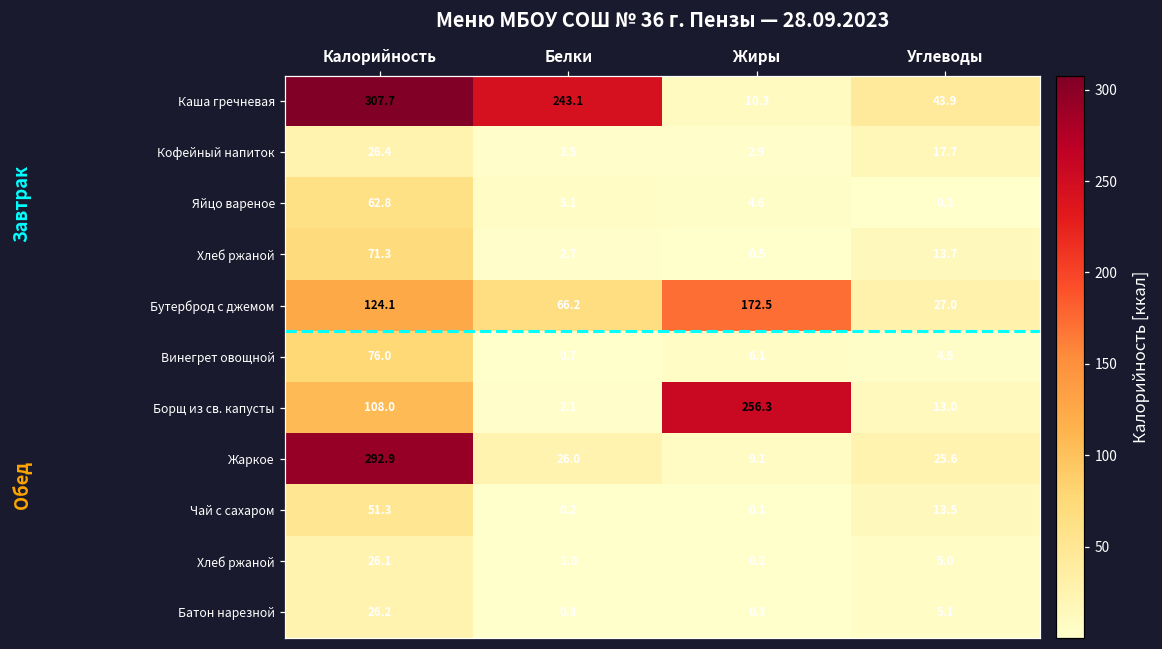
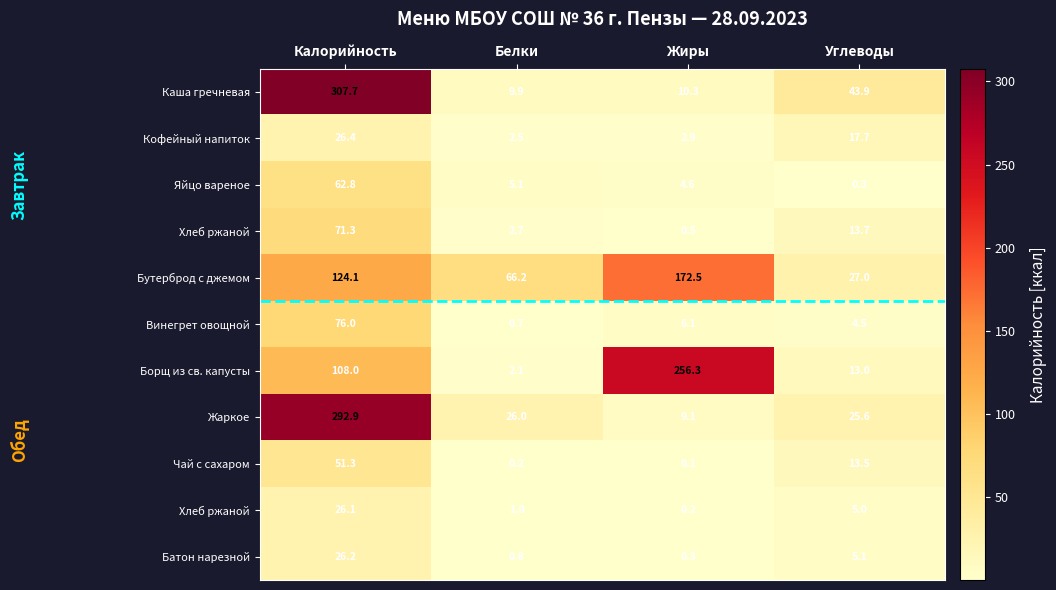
  {
    "Каша гречневая": {
      "Калорийность": 307.7,
-     "Белки": 243.1,
+     "Белки": 9.9,
      "Жиры": 10.3,
      "Углеводы": 43.9
    },
    "Кофейный напиток": {
      "Калорийность": 26.4,
      "Белки": 2.5,
      "Жиры": 2.9,
      "Углеводы": 17.7
    },
    "Яйцо вареное": {
      "Калорийность": 62.8,
      "Белки": 5.1,
      "Жиры": 4.6,
      "Углеводы": 0.3
    },
    "Бутерброд с джемом": {
      "Калорийность": 124.1,
      "Белки": 66.2,
      "Жиры": 172.5,
      "Углеводы": 27.0
    },
    "Винегрет овощной": {
      "Калорийность": 76.0,
      "Белки": 0.7,
      "Жиры": 6.1,
      "Углеводы": 4.5
    },
    "Борщ из св. капусты": {
      "Калорийность": 108.0,
      "Белки": 2.1,
      "Жиры": 256.3,
      "Углеводы": 13.0
    },
    "Жаркое": {
      "Калорийность": 292.9,
      "Белки": 26.0,
      "Жиры": 9.1,
      "Углеводы": 25.6
    },
    "Чай с сахаром": {
      "Калорийность": 51.3,
      "Белки": 0.2,
      "Жиры": 0.1,
      "Углеводы": 13.5
    },
    "Батон нарезной": {
      "Калорийность": 26.2,
      "Белки": 0.8,
      "Жиры": 0.3,
      "Углеводы": 5.1
    }
  }
